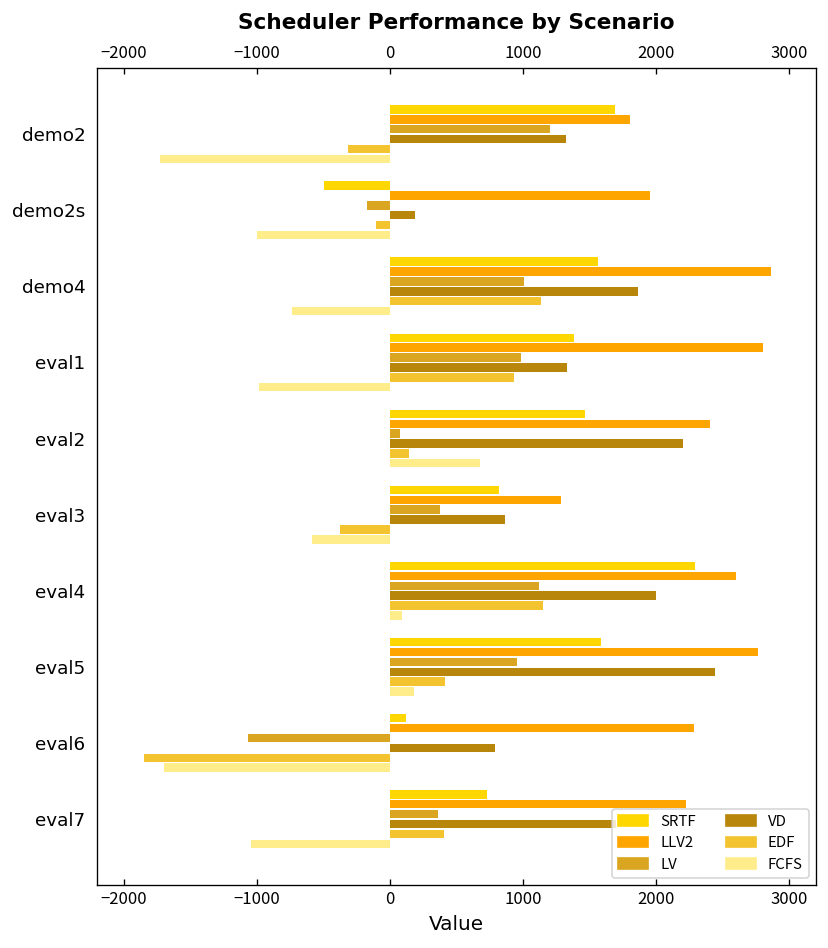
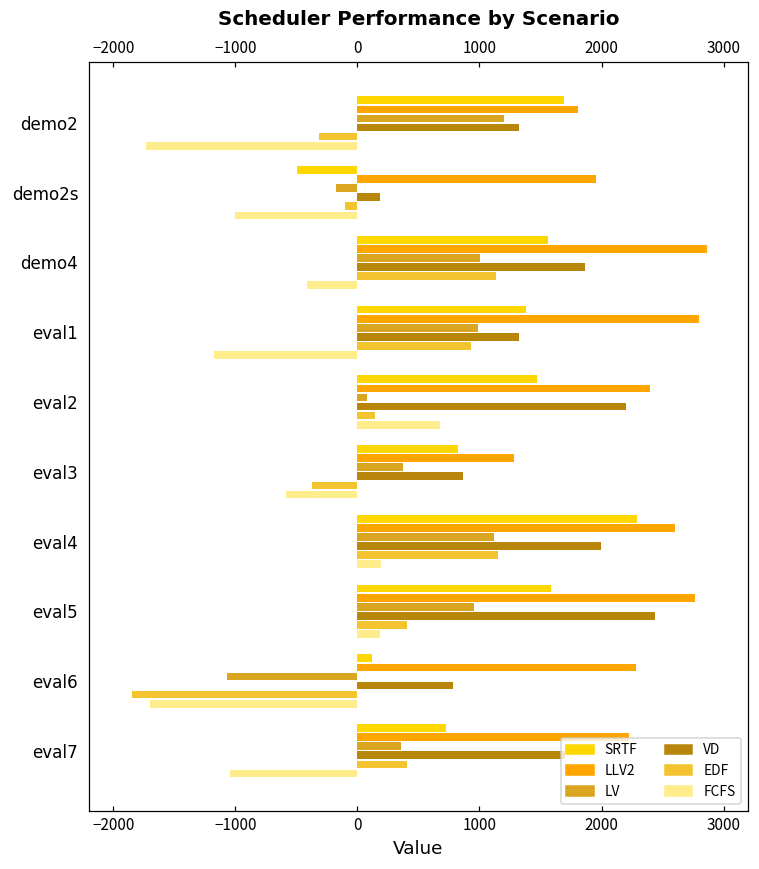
  {
    "FCFS": {
      "demo2": -1730,
      "demo2s": -1000,
-     "demo4": -730,
-     "eval1": -980,
+     "demo4": -420,
+     "eval1": -1170,
      "eval2": 680,
      "eval3": -590,
-     "eval4": 90,
+     "eval4": 190,
      "eval5": 180,
      "eval6": -1700,
      "eval7": -1040
    }
  }
